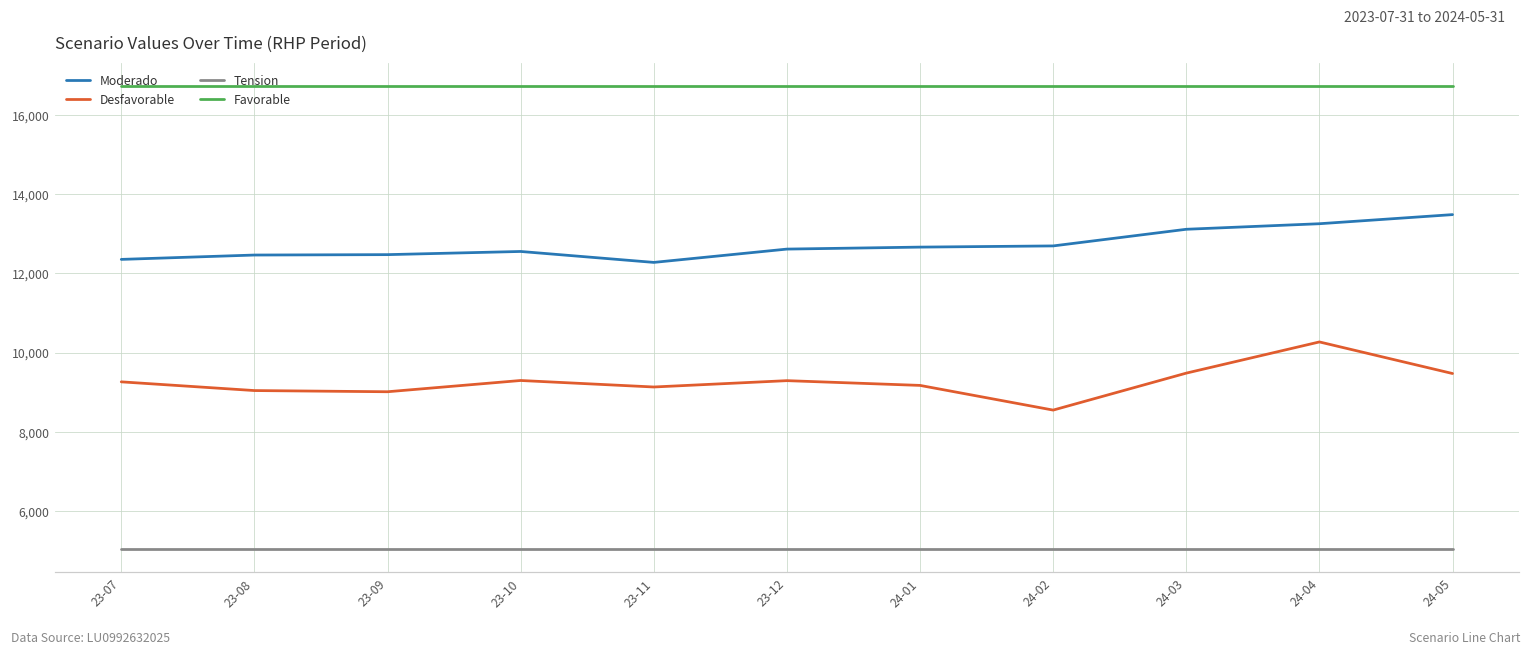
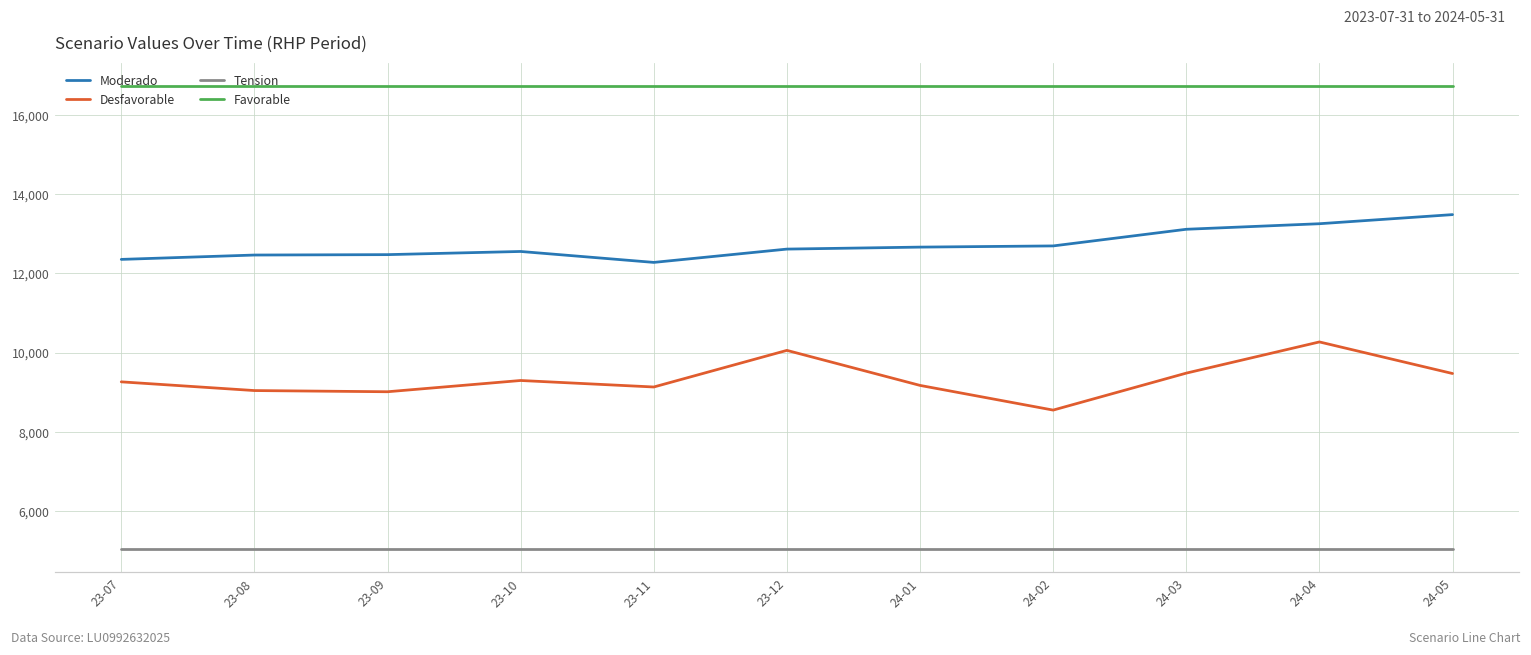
  {
    "Moderado": {
      "23-07": "12,400",
      "23-08": "12,500",
      "23-09": "12,500",
      "23-10": "12,600",
      "23-11": "12,300",
      "23-12": "12,600",
      "24-01": "12,700",
      "24-02": "12,700",
      "24-03": "13,100",
      "24-04": "13,300",
      "24-05": "13,500"
    },
    "Desfavorable": {
      "23-07": "9,300",
      "23-08": "9,000",
      "23-09": "9,000",
      "23-10": "9,300",
      "23-11": "9,100",
-     "23-12": "9,300",
+     "23-12": "10,100",
      "24-01": "9,200",
      "24-02": "8,500",
      "24-03": "9,500",
      "24-04": "10,300",
      "24-05": "9,500"
    },
    "Tension": {
      "23-07": "5,000",
      "23-08": "5,000",
      "23-09": "5,000",
      "23-10": "5,000",
      "23-11": "5,000",
      "23-12": "5,000",
      "24-01": "5,000",
      "24-02": "5,000",
      "24-03": "5,000",
      "24-04": "5,000",
      "24-05": "5,000"
    },
    "Favorable": {
      "23-07": "16,700",
      "23-08": "16,700",
      "23-09": "16,700",
      "23-10": "16,700",
      "23-11": "16,700",
      "23-12": "16,700",
      "24-01": "16,700",
      "24-02": "16,700",
      "24-03": "16,700",
      "24-04": "16,700",
      "24-05": "16,700"
    }
  }
